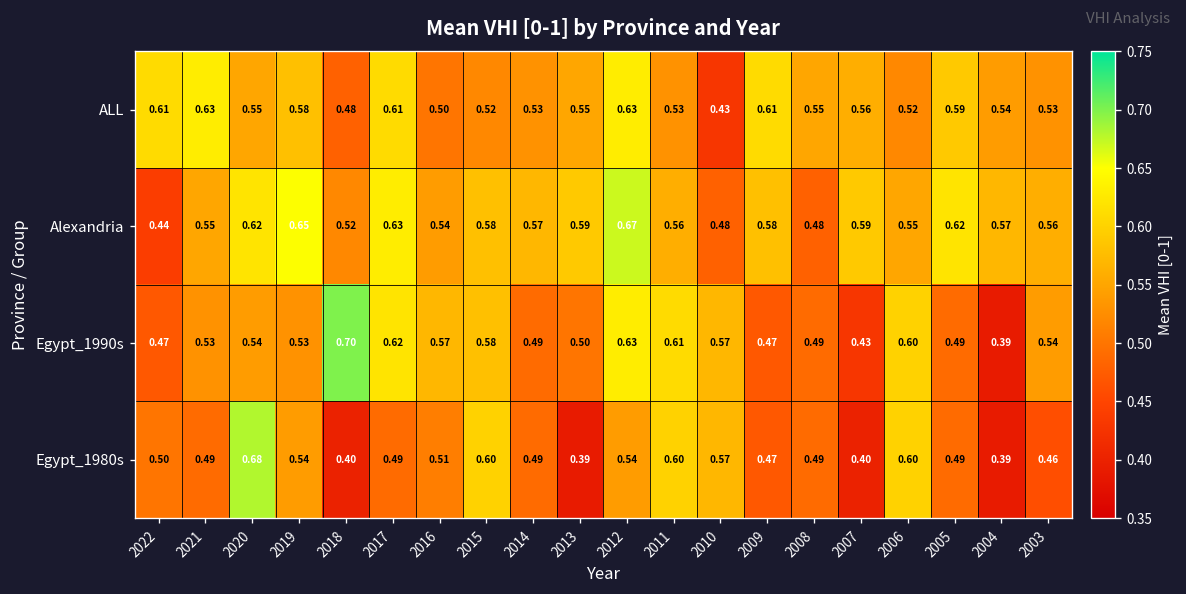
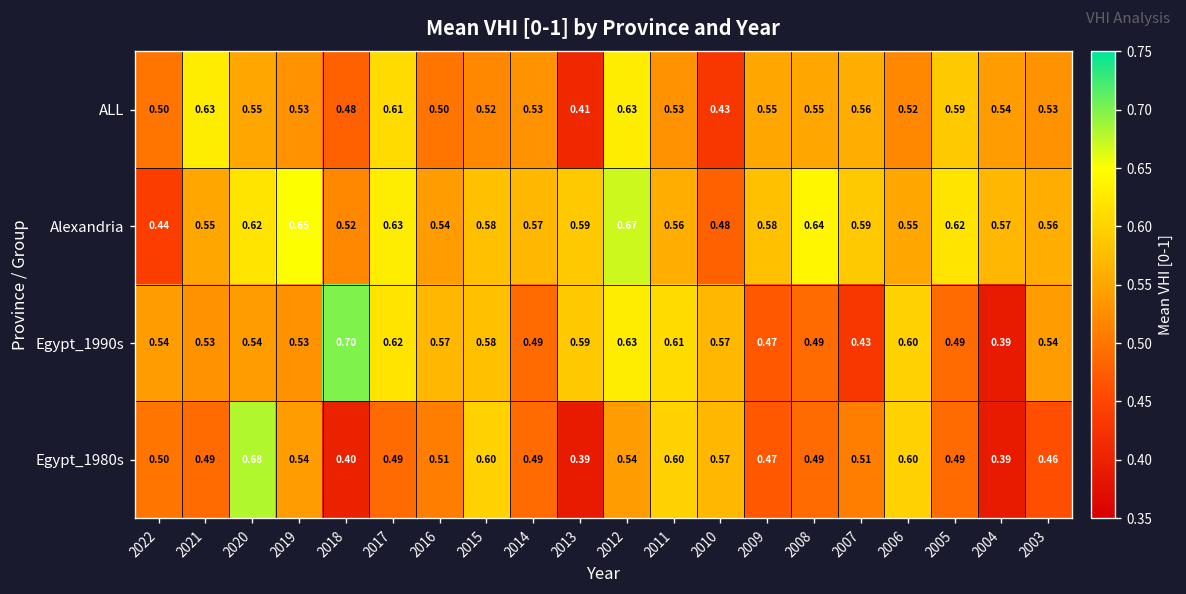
  {
    "ALL": {
-     "2022": 0.61,
+     "2022": 0.50,
      "2021": 0.63,
      "2020": 0.55,
-     "2019": 0.58,
+     "2019": 0.53,
      "2018": 0.48,
      "2017": 0.61,
      "2016": 0.50,
      "2015": 0.52,
      "2014": 0.53,
-     "2013": 0.55,
+     "2013": 0.41,
      "2012": 0.63,
      "2011": 0.53,
      "2010": 0.43,
-     "2009": 0.61,
+     "2009": 0.55,
      "2008": 0.55,
      "2007": 0.56,
      "2006": 0.52,
      "2005": 0.59,
      "2004": 0.54,
      "2003": 0.53
    },
    "Alexandria": {
      "2022": 0.44,
      "2021": 0.55,
      "2020": 0.62,
      "2019": 0.65,
      "2018": 0.52,
      "2017": 0.63,
      "2016": 0.54,
      "2015": 0.58,
      "2014": 0.57,
      "2013": 0.59,
      "2012": 0.67,
      "2011": 0.56,
      "2010": 0.48,
      "2009": 0.58,
-     "2008": 0.48,
+     "2008": 0.64,
      "2007": 0.59,
      "2006": 0.55,
      "2005": 0.62,
      "2004": 0.57,
      "2003": 0.56
    },
    "Egypt_1990s": {
-     "2022": 0.47,
+     "2022": 0.54,
      "2021": 0.53,
      "2020": 0.54,
      "2019": 0.53,
      "2018": 0.70,
      "2017": 0.62,
      "2016": 0.57,
      "2015": 0.58,
      "2014": 0.49,
-     "2013": 0.50,
+     "2013": 0.59,
      "2012": 0.63,
      "2011": 0.61,
      "2010": 0.57,
      "2009": 0.47,
      "2008": 0.49,
      "2007": 0.43,
      "2006": 0.60,
      "2005": 0.49,
      "2004": 0.39,
      "2003": 0.54
    },
    "Egypt_1980s": {
      "2022": 0.50,
      "2021": 0.49,
      "2020": 0.68,
      "2019": 0.54,
      "2018": 0.40,
      "2017": 0.49,
      "2016": 0.51,
      "2015": 0.60,
      "2014": 0.49,
      "2013": 0.39,
      "2012": 0.54,
      "2011": 0.60,
      "2010": 0.57,
      "2009": 0.47,
      "2008": 0.49,
-     "2007": 0.40,
+     "2007": 0.51,
      "2006": 0.60,
      "2005": 0.49,
      "2004": 0.39,
      "2003": 0.46
    }
  }
